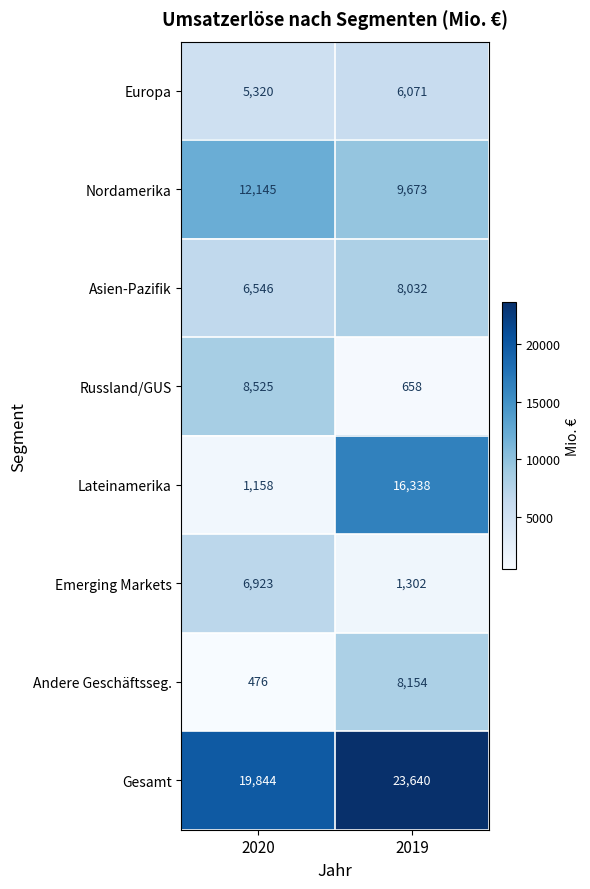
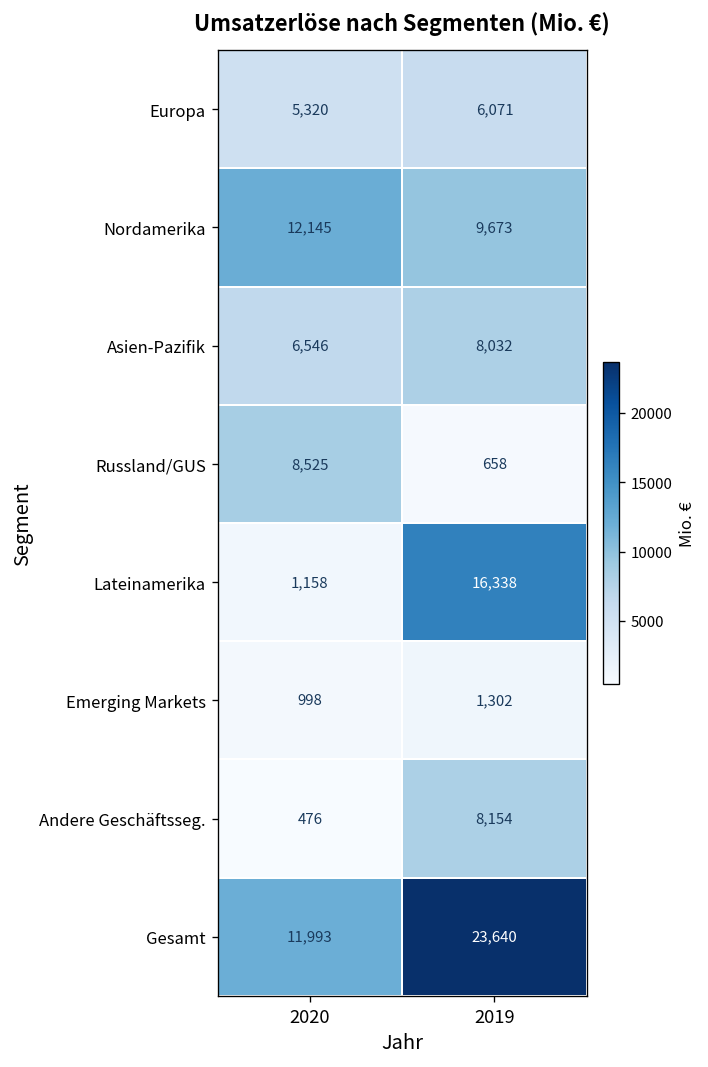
  {
    "Europa": {
      "2020": "5,320",
      "2019": "6,071"
    },
    "Nordamerika": {
      "2020": "12,145",
      "2019": "9,673"
    },
    "Asien-Pazifik": {
      "2020": "6,546",
      "2019": "8,032"
    },
    "Russland/GUS": {
      "2020": "8,525",
      "2019": "658"
    },
    "Lateinamerika": {
      "2020": "1,158",
      "2019": "16,338"
    },
    "Emerging Markets": {
-     "2020": "6,923",
+     "2020": "998",
      "2019": "1,302"
    },
    "Andere Geschäftsseg.": {
      "2020": "476",
      "2019": "8,154"
    },
    "Gesamt": {
-     "2020": "19,844",
+     "2020": "11,993",
      "2019": "23,640"
    }
  }
